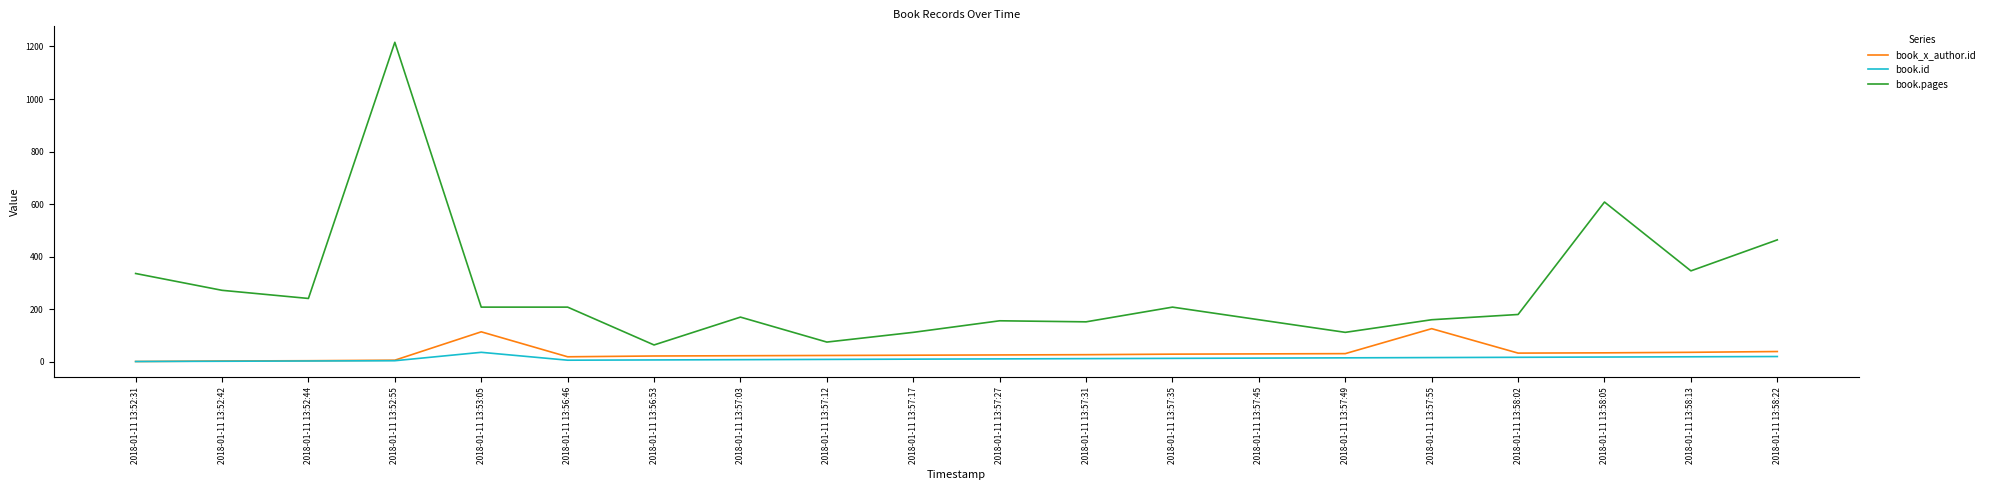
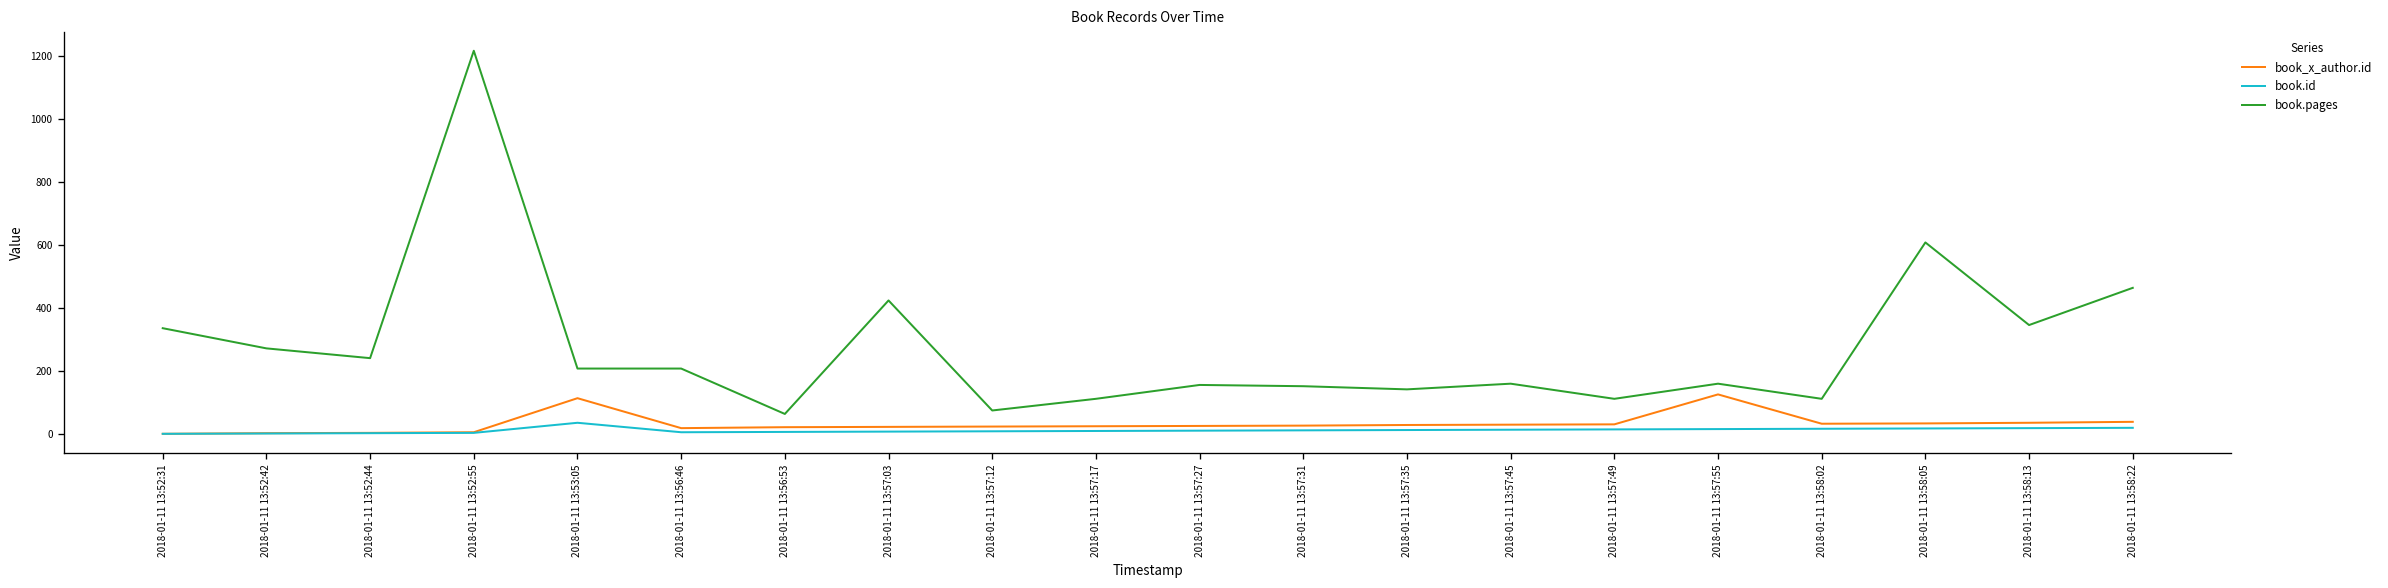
  {
    "book_x_author.id": {
      "2018-01-11 13:53:05": 110,
      "2018-01-11 13:56:46": 20,
      "2018-01-11 13:56:53": 20,
      "2018-01-11 13:57:03": 20,
      "2018-01-11 13:57:12": 20,
      "2018-01-11 13:57:17": 30,
      "2018-01-11 13:57:27": 30,
      "2018-01-11 13:57:31": 30,
      "2018-01-11 13:57:35": 30,
      "2018-01-11 13:57:45": 30,
      "2018-01-11 13:57:49": 30,
      "2018-01-11 13:57:55": 130,
      "2018-01-11 13:58:02": 30,
      "2018-01-11 13:58:05": 30,
      "2018-01-11 13:58:13": 40,
      "2018-01-11 13:58:22": 40
    },
    "book.id": {
      "2018-01-11 13:53:05": 40,
      "2018-01-11 13:56:46": 10,
      "2018-01-11 13:56:53": 10,
      "2018-01-11 13:57:03": 10,
      "2018-01-11 13:57:12": 10,
      "2018-01-11 13:57:17": 10,
      "2018-01-11 13:57:27": 10,
      "2018-01-11 13:57:31": 10,
      "2018-01-11 13:57:35": 10,
      "2018-01-11 13:57:45": 10,
      "2018-01-11 13:57:49": 20,
      "2018-01-11 13:57:55": 20,
      "2018-01-11 13:58:02": 20,
      "2018-01-11 13:58:05": 20,
      "2018-01-11 13:58:13": 20,
      "2018-01-11 13:58:22": 20
    },
    "book.pages": {
      "2018-01-11 13:52:31": 340,
      "2018-01-11 13:52:42": 270,
      "2018-01-11 13:52:44": 240,
      "2018-01-11 13:52:55": 1220,
      "2018-01-11 13:53:05": 210,
      "2018-01-11 13:56:46": 210,
      "2018-01-11 13:56:53": 60,
-     "2018-01-11 13:57:03": 170,
+     "2018-01-11 13:57:03": 420,
      "2018-01-11 13:57:12": 80,
      "2018-01-11 13:57:17": 110,
      "2018-01-11 13:57:27": 160,
      "2018-01-11 13:57:31": 150,
-     "2018-01-11 13:57:35": 210,
+     "2018-01-11 13:57:35": 140,
      "2018-01-11 13:57:45": 160,
      "2018-01-11 13:57:49": 110,
      "2018-01-11 13:57:55": 160,
-     "2018-01-11 13:58:02": 180,
+     "2018-01-11 13:58:02": 110,
      "2018-01-11 13:58:05": 610,
      "2018-01-11 13:58:13": 350,
      "2018-01-11 13:58:22": 460
    }
  }
